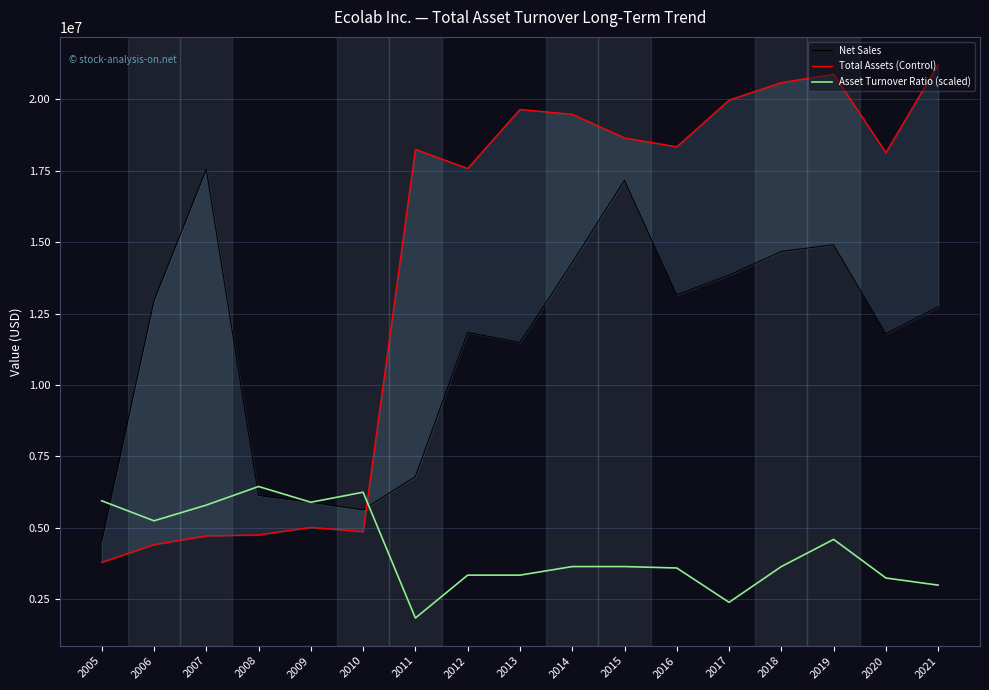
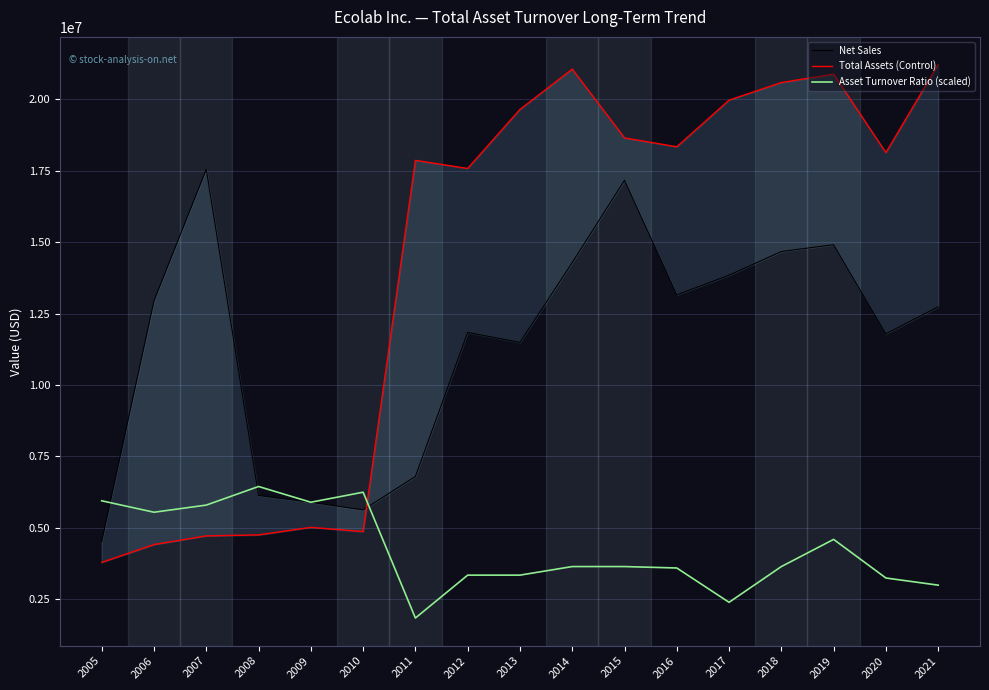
  {
    "Net Sales": {
      "2011": 6800000,
      "2012": 11800000,
      "2013": 11500000,
      "2014": 14300000,
      "2015": 17200000,
      "2016": 13200000,
      "2017": 13800000,
      "2018": 14700000,
      "2019": 14900000,
      "2020": 11800000,
      "2021": 12700000
    },
    "Total Assets (Control)": {
      "2005": 3800000,
      "2006": 4400000,
      "2007": 4700000,
      "2008": 4800000,
      "2009": 5000000,
      "2010": 4900000,
-     "2011": 18200000,
-     "2014": 19500000
+     "2011": 17900000,
+     "2014": 21000000
    },
    "Asset Turnover Ratio (scaled)": {
      "2005": 6000000,
-     "2006": 5300000,
+     "2006": 5600000,
      "2007": 5800000,
      "2008": 6500000,
      "2010": 6300000,
      "2011": 1900000,
      "2012": 3400000,
      "2013": 3400000,
      "2014": 3700000,
      "2015": 3700000,
      "2016": 3600000,
      "2017": 2400000,
      "2018": 3700000,
      "2019": 4600000,
      "2020": 3300000,
      "2021": 3000000
    }
  }
